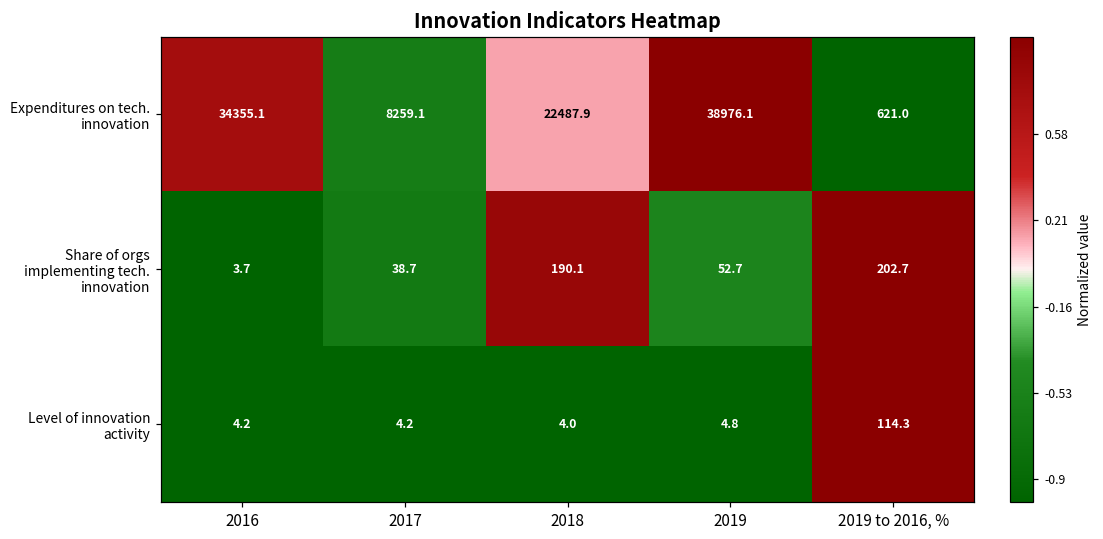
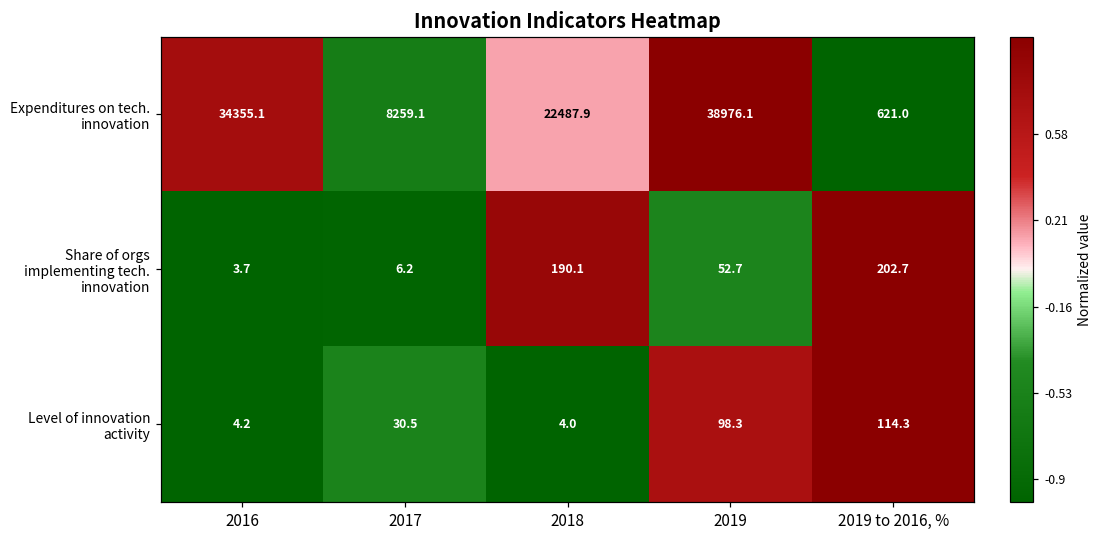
  {
    "Expenditures on tech. innovation": {
      "2016": 34355.1,
      "2017": 8259.1,
      "2018": 22487.9,
      "2019": 38976.1,
      "2019 to 2016, %": 621.0
    },
    "Share of orgs implementing tech. innovation": {
      "2016": 3.7,
-     "2017": 38.7,
+     "2017": 6.2,
      "2018": 190.1,
      "2019": 52.7,
      "2019 to 2016, %": 202.7
    },
    "Level of innovation activity": {
      "2016": 4.2,
-     "2017": 4.2,
+     "2017": 30.5,
      "2018": 4.0,
-     "2019": 4.8,
+     "2019": 98.3,
      "2019 to 2016, %": 114.3
    }
  }
